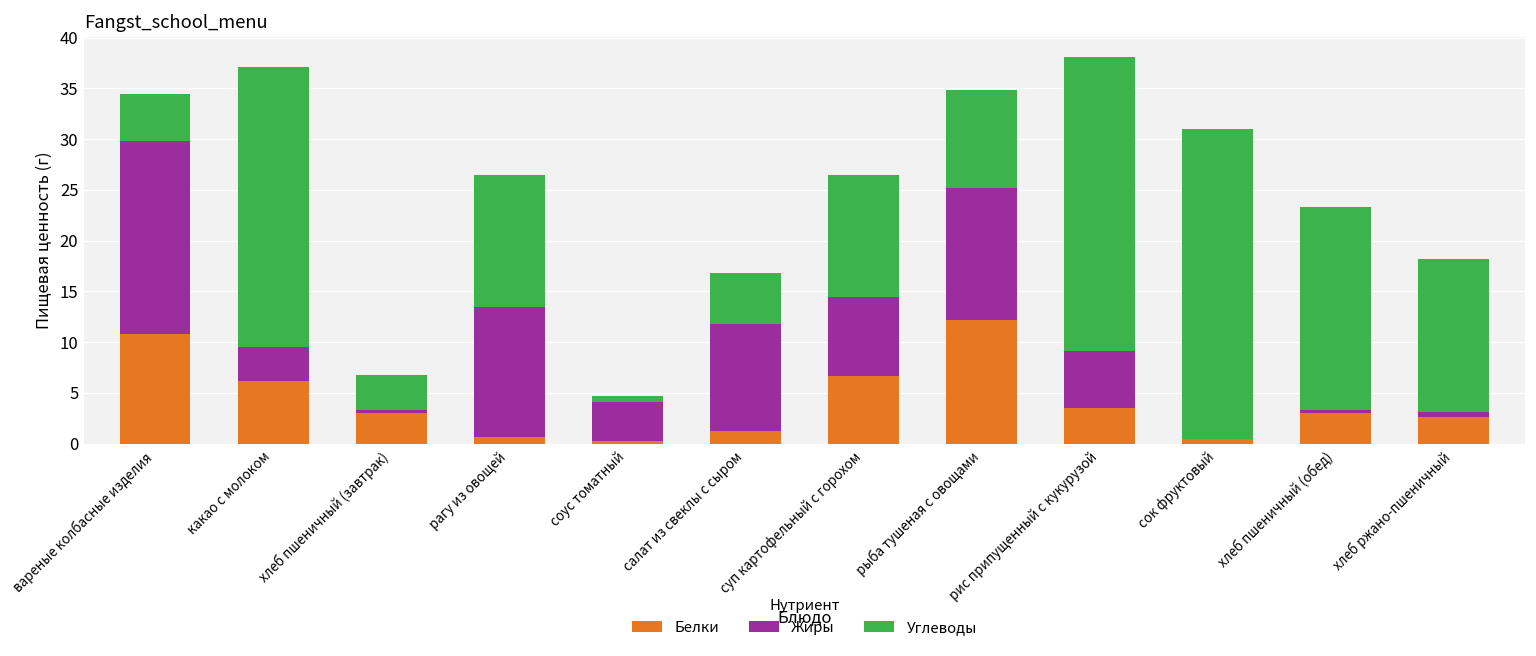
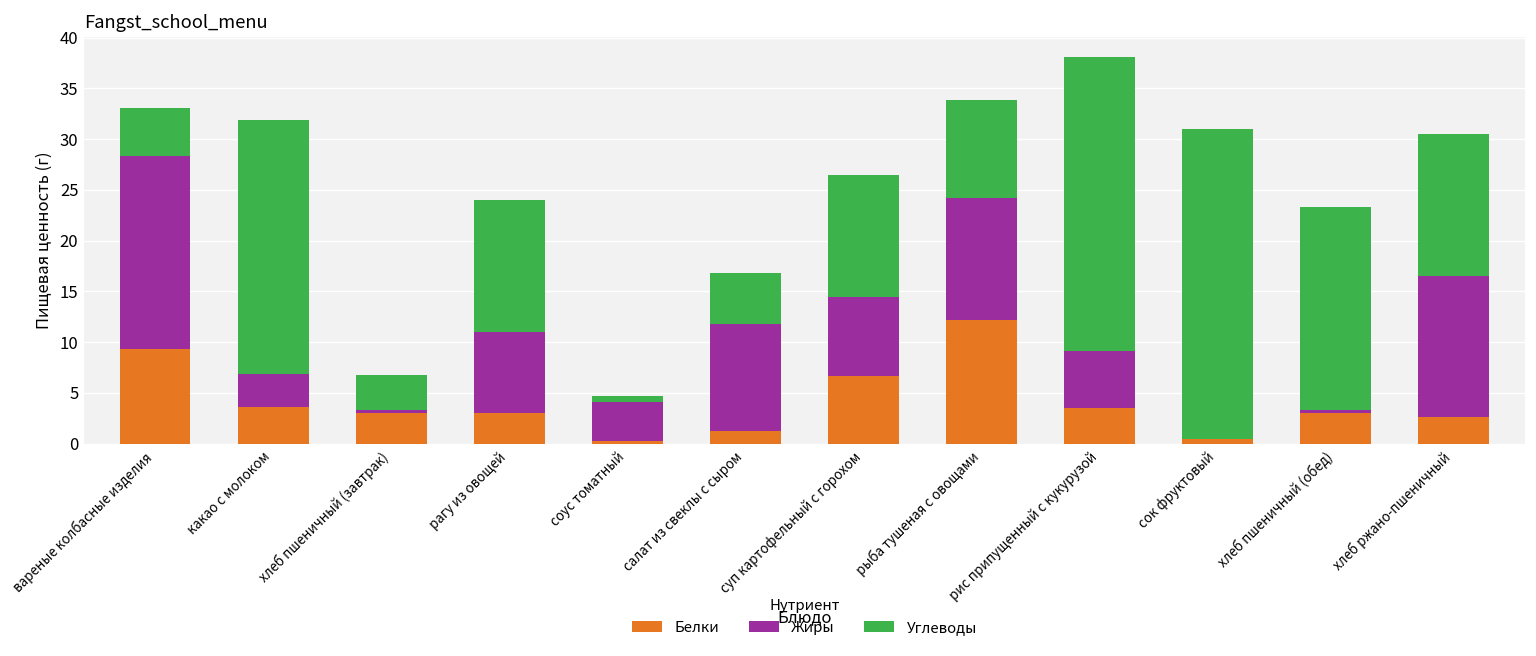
  {
    "Белки": {
-     "вареные колбасные изделия": 11,
-     "какао с молоком": 6,
+     "вареные колбасные изделия": 9,
+     "какао с молоком": 4,
      "хлеб пшеничный (завтрак)": 3,
-     "рагу из овощей": 1,
+     "рагу из овощей": 3,
      "соус томатный": 0,
      "салат из свеклы с сыром": 1,
      "суп картофельный с горохом": 7,
      "рыба тушеная с овощами": 12,
      "рис припущенный с кукурузой": 4,
      "сок фруктовый": 1,
      "хлеб пшеничный (обед)": 3,
      "хлеб ржано-пшеничный": 3
    },
    "Жиры": {
      "вареные колбасные изделия": 19,
      "какао с молоком": 3,
      "хлеб пшеничный (завтрак)": 0,
-     "рагу из овощей": 13,
+     "рагу из овощей": 8,
      "соус томатный": 4,
      "салат из свеклы с сыром": 11,
      "суп картофельный с горохом": 8,
-     "рыба тушеная с овощами": 13,
+     "рыба тушеная с овощами": 12,
      "рис припущенный с кукурузой": 6,
      "сок фруктовый": 0,
      "хлеб пшеничный (обед)": 0,
-     "хлеб ржано-пшеничный": 1
+     "хлеб ржано-пшеничный": 14
    },
    "Углеводы": {
      "вареные колбасные изделия": 5,
-     "какао с молоком": 28,
+     "какао с молоком": 25,
      "хлеб пшеничный (завтрак)": 4,
      "рагу из овощей": 13,
      "соус томатный": 1,
      "салат из свеклы с сыром": 5,
      "суп картофельный с горохом": 12,
      "рыба тушеная с овощами": 10,
      "рис припущенный с кукурузой": 29,
      "сок фруктовый": 31,
      "хлеб пшеничный (обед)": 20,
-     "хлеб ржано-пшеничный": 15
+     "хлеб ржано-пшеничный": 14
    }
  }
